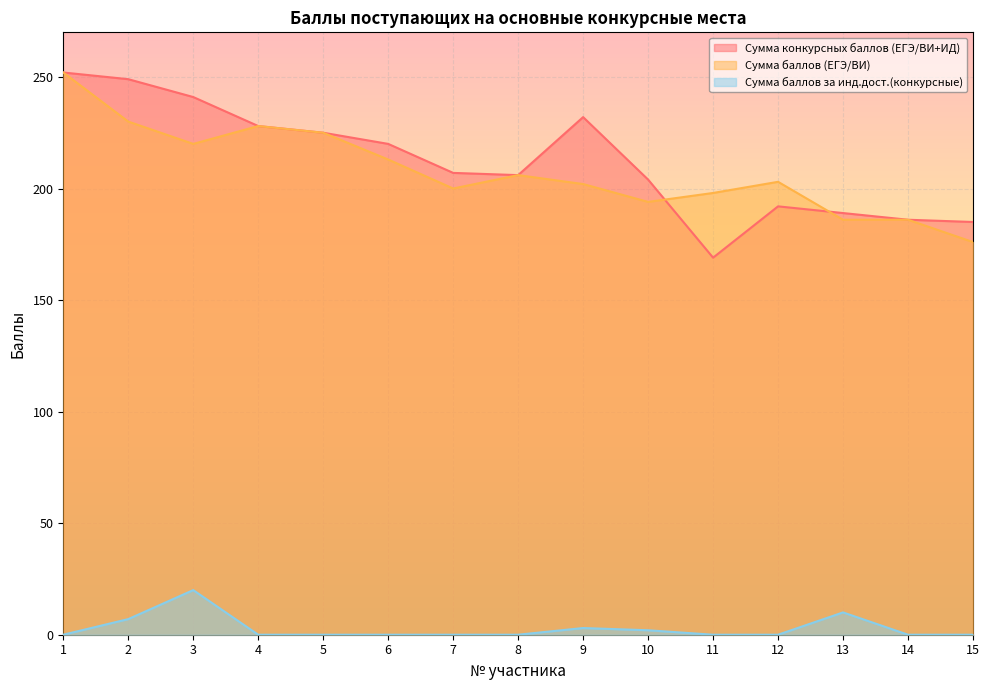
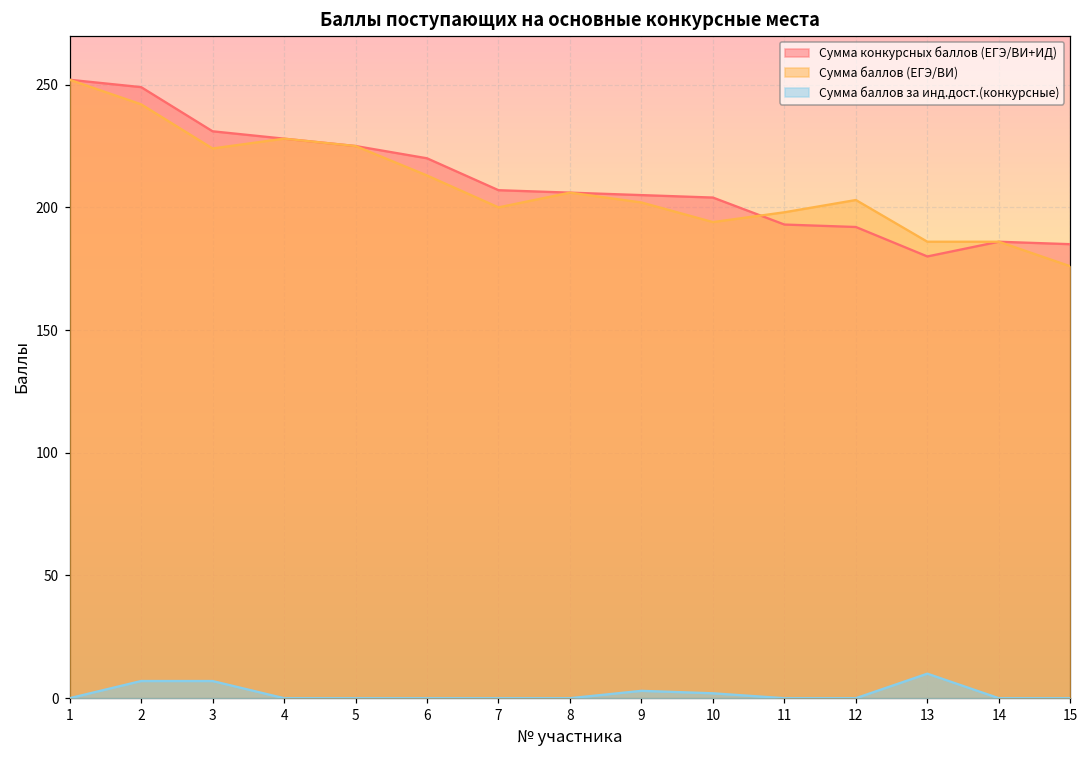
  {
    "Сумма конкурсных баллов (ЕГЭ/ВИ+ИД)": {
      "2": 249,
-     "3": 241,
+     "3": 231,
      "6": 220,
      "7": 207,
-     "9": 232,
+     "9": 205,
      "10": 204,
-     "11": 169,
+     "11": 193,
      "12": 192,
-     "13": 189,
+     "13": 180,
      "15": 185
    },
    "Сумма баллов (ЕГЭ/ВИ)": {
-     "2": 230,
-     "3": 220,
+     "2": 242,
+     "3": 224,
      "6": 213,
      "7": 200,
      "9": 202,
      "10": 194,
      "11": 198,
      "12": 203,
      "13": 186,
      "15": 176
    },
    "Сумма баллов за инд.дост.(конкурсные)": {
      "1": 0,
      "2": 7,
-     "3": 20,
+     "3": 7,
      "4": 0,
      "5": 0,
      "6": 0,
      "7": 0,
      "8": 0,
      "9": 3,
      "10": 2,
      "11": 0,
      "12": 0,
      "13": 10,
      "14": 0,
      "15": 0
    }
  }
